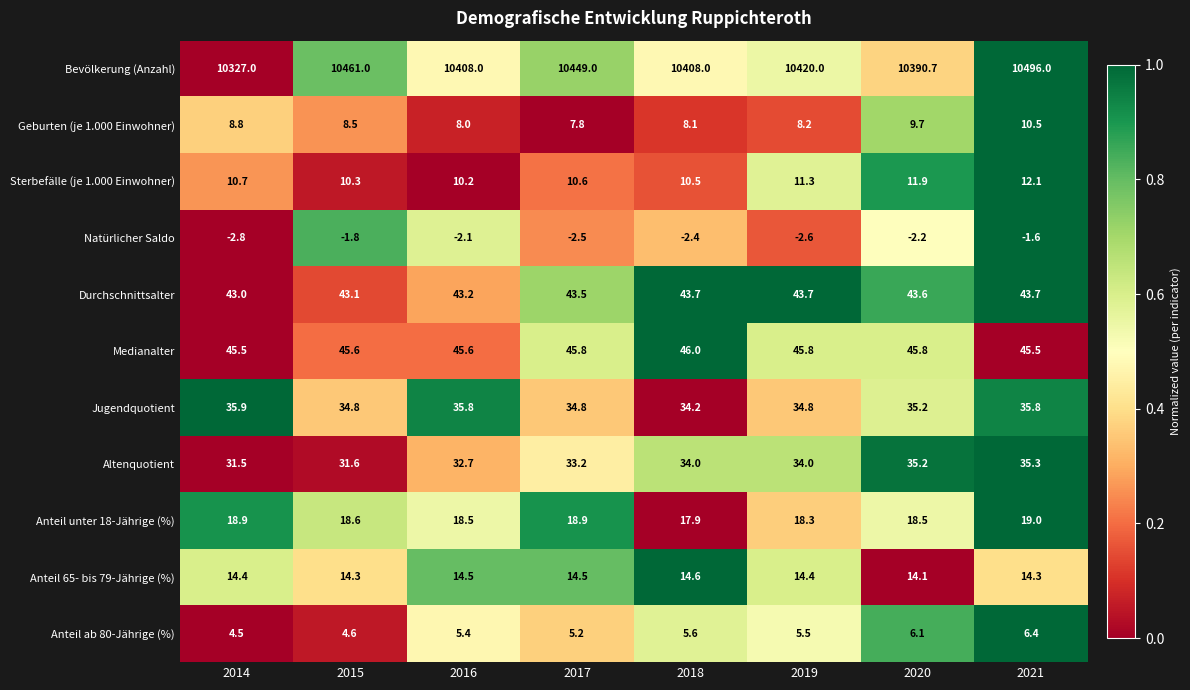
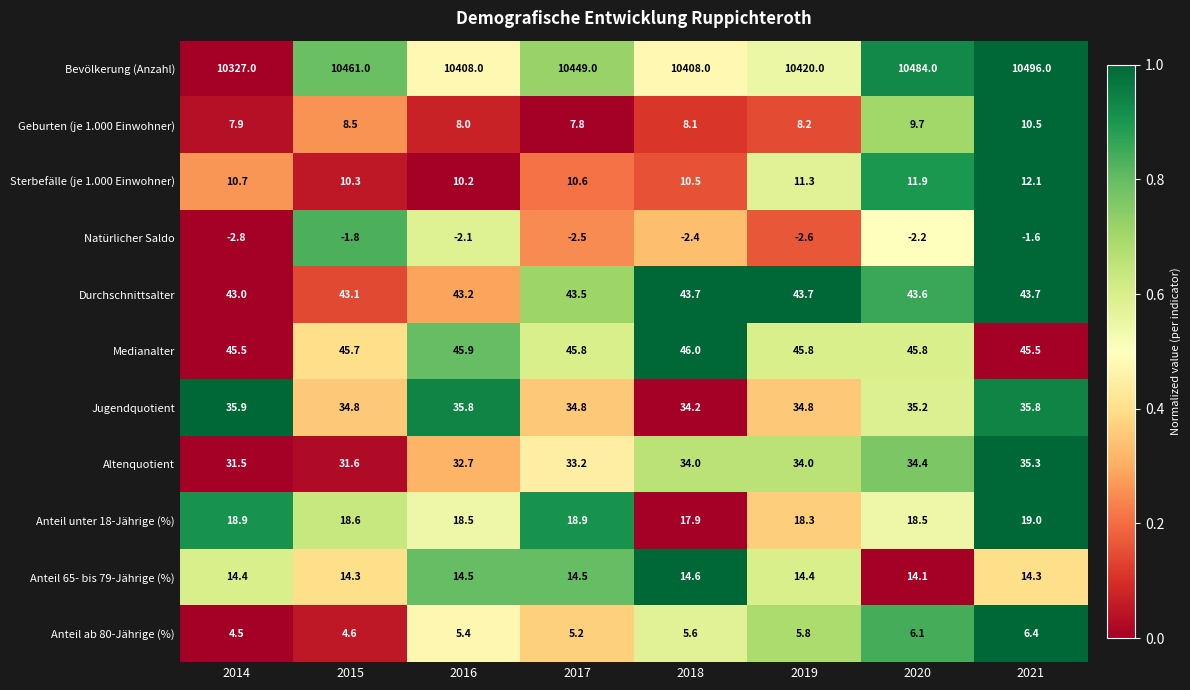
  {
    "Bevölkerung (Anzahl)": {
      "2014": 10327.0,
      "2015": 10461.0,
      "2016": 10408.0,
      "2017": 10449.0,
      "2018": 10408.0,
      "2019": 10420.0,
-     "2020": 10390.7,
+     "2020": 10484.0,
      "2021": 10496.0
    },
    "Geburten (je 1.000 Einwohner)": {
-     "2014": 8.8,
+     "2014": 7.9,
      "2015": 8.5,
      "2016": 8.0,
      "2017": 7.8,
      "2018": 8.1,
      "2019": 8.2,
      "2020": 9.7,
      "2021": 10.5
    },
    "Sterbefälle (je 1.000 Einwohner)": {
      "2014": 10.7,
      "2015": 10.3,
      "2016": 10.2,
      "2017": 10.6,
      "2018": 10.5,
      "2019": 11.3,
      "2020": 11.9,
      "2021": 12.1
    },
    "Natürlicher Saldo": {
      "2014": -2.8,
      "2015": -1.8,
      "2016": -2.1,
      "2017": -2.5,
      "2018": -2.4,
      "2019": -2.6,
      "2020": -2.2,
      "2021": -1.6
    },
    "Durchschnittsalter": {
      "2014": 43.0,
      "2015": 43.1,
      "2016": 43.2,
      "2017": 43.5,
      "2018": 43.7,
      "2019": 43.7,
      "2020": 43.6,
      "2021": 43.7
    },
    "Medianalter": {
      "2014": 45.5,
-     "2015": 45.6,
-     "2016": 45.6,
+     "2015": 45.7,
+     "2016": 45.9,
      "2017": 45.8,
      "2018": 46.0,
      "2019": 45.8,
      "2020": 45.8,
      "2021": 45.5
    },
    "Jugendquotient": {
      "2014": 35.9,
      "2015": 34.8,
      "2016": 35.8,
      "2017": 34.8,
      "2018": 34.2,
      "2019": 34.8,
      "2020": 35.2,
      "2021": 35.8
    },
    "Altenquotient": {
      "2014": 31.5,
      "2015": 31.6,
      "2016": 32.7,
      "2017": 33.2,
      "2018": 34.0,
      "2019": 34.0,
-     "2020": 35.2,
+     "2020": 34.4,
      "2021": 35.3
    },
    "Anteil unter 18-Jährige (%)": {
      "2014": 18.9,
      "2015": 18.6,
      "2016": 18.5,
      "2017": 18.9,
      "2018": 17.9,
      "2019": 18.3,
      "2020": 18.5,
      "2021": 19.0
    },
    "Anteil 65- bis 79-Jährige (%)": {
      "2014": 14.4,
      "2015": 14.3,
      "2016": 14.5,
      "2017": 14.5,
      "2018": 14.6,
      "2019": 14.4,
      "2020": 14.1,
      "2021": 14.3
    },
    "Anteil ab 80-Jährige (%)": {
      "2014": 4.5,
      "2015": 4.6,
      "2016": 5.4,
      "2017": 5.2,
      "2018": 5.6,
-     "2019": 5.5,
+     "2019": 5.8,
      "2020": 6.1,
      "2021": 6.4
    }
  }
